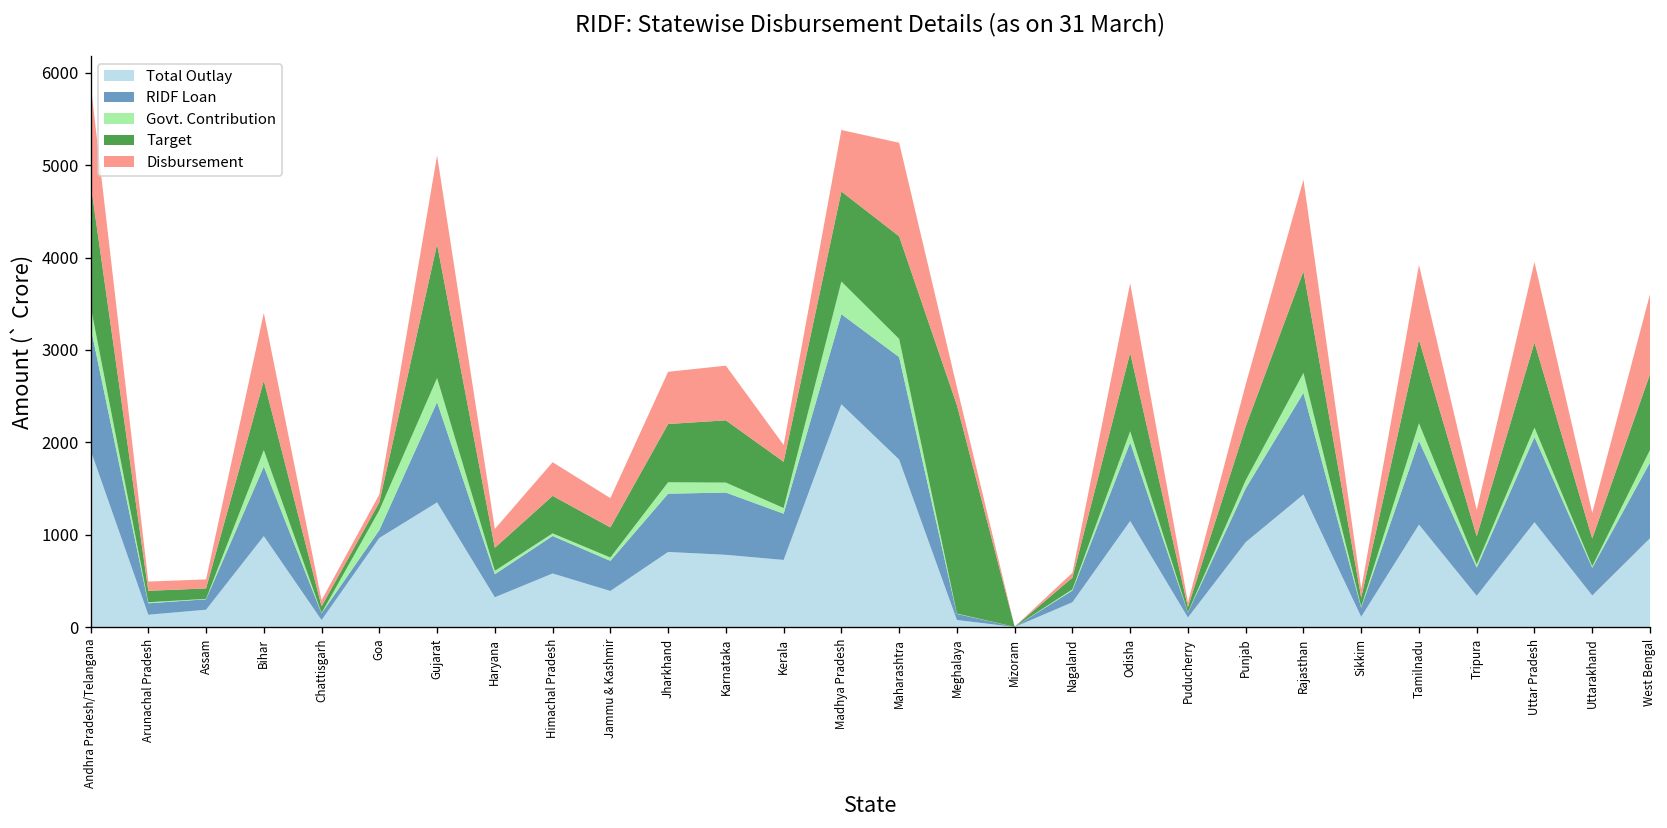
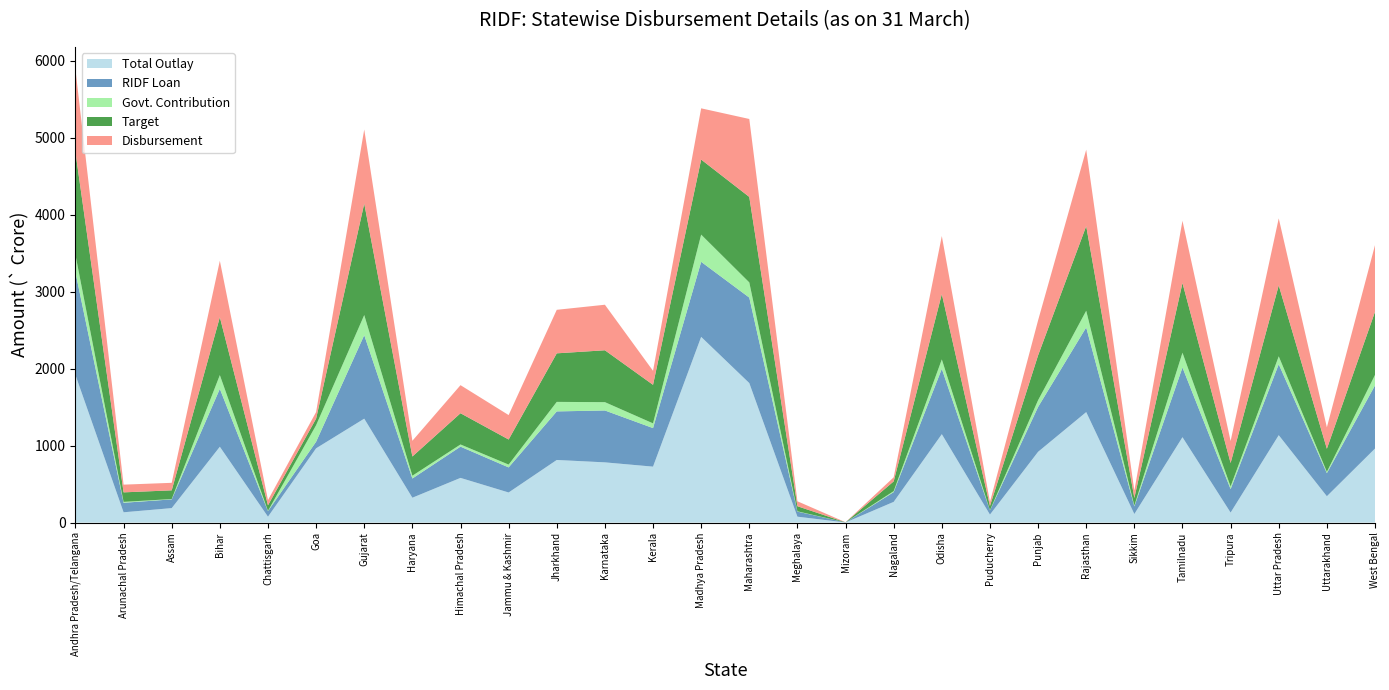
  {
    "Total Outlay": {
      "Andhra Pradesh/Telangana": 1900,
      "Arunachal Pradesh": 100,
      "Assam": 200,
      "Bihar": 1000,
      "Chattisgarh": 100,
      "Goa": 1000,
      "Gujarat": 1400,
      "Haryana": 300,
      "Himachal Pradesh": 600,
      "Jammu & Kashmir": 400,
      "Jharkhand": 800,
      "Karnataka": 800,
      "Kerala": 700,
      "Madhya Pradesh": 2400,
      "Maharashtra": 1800,
      "Meghalaya": 100,
      "Nagaland": 300,
      "Odisha": 1100,
      "Puducherry": 100,
      "Punjab": 900,
      "Rajasthan": 1400,
      "Sikkim": 100,
      "Tamilnadu": 1100,
-     "Tripura": 300,
+     "Tripura": 100,
      "Uttar Pradesh": 1100,
      "Uttarakhand": 300,
      "West Bengal": 1000
    },
    "RIDF Loan": {
      "Andhra Pradesh/Telangana": 1300,
      "Bihar": 800,
      "Goa": 100,
      "Gujarat": 1100,
      "Haryana": 200,
      "Jammu & Kashmir": 300,
      "Jharkhand": 600,
      "Karnataka": 700,
      "Kerala": 500,
      "Madhya Pradesh": 1000,
      "Maharashtra": 1100,
      "Odisha": 800,
      "Punjab": 600,
      "Rajasthan": 1100,
      "Tamilnadu": 900,
      "Tripura": 300,
      "Uttar Pradesh": 900,
      "West Bengal": 800
    },
    "Govt. Contribution": {
      "Andhra Pradesh/Telangana": 200,
      "Bihar": 200,
      "Goa": 200,
      "Gujarat": 300,
      "Haryana": 0,
      "Jammu & Kashmir": 0,
      "Jharkhand": 100,
      "Karnataka": 100,
      "Kerala": 100,
      "Madhya Pradesh": 400,
      "Maharashtra": 200,
      "Odisha": 100,
      "Punjab": 100,
      "Rajasthan": 200,
      "Tamilnadu": 200,
      "Tripura": 0,
      "Uttar Pradesh": 100,
      "West Bengal": 100
    },
    "Target": {
      "Andhra Pradesh/Telangana": 1300,
      "Arunachal Pradesh": 100,
      "Assam": 100,
      "Bihar": 800,
      "Chattisgarh": 100,
      "Goa": 100,
      "Gujarat": 1400,
      "Haryana": 200,
      "Himachal Pradesh": 400,
      "Jammu & Kashmir": 300,
      "Jharkhand": 600,
      "Karnataka": 700,
      "Kerala": 500,
      "Madhya Pradesh": 1000,
      "Maharashtra": 1100,
-     "Meghalaya": 2300,
+     "Meghalaya": 100,
      "Nagaland": 100,
      "Odisha": 800,
      "Puducherry": 100,
      "Punjab": 600,
      "Rajasthan": 1100,
      "Sikkim": 100,
      "Tamilnadu": 900,
      "Tripura": 300,
      "Uttar Pradesh": 900,
      "Uttarakhand": 300,
      "West Bengal": 800
    },
    "Disbursement": {
      "Andhra Pradesh/Telangana": 1100,
      "Arunachal Pradesh": 100,
      "Assam": 100,
      "Bihar": 700,
      "Chattisgarh": 100,
      "Goa": 100,
      "Gujarat": 1000,
      "Haryana": 200,
      "Himachal Pradesh": 400,
      "Jammu & Kashmir": 300,
      "Jharkhand": 600,
      "Karnataka": 600,
      "Kerala": 200,
      "Madhya Pradesh": 700,
      "Maharashtra": 1000,
-     "Meghalaya": 200,
+     "Meghalaya": 100,
      "Nagaland": 100,
      "Odisha": 800,
      "Puducherry": 100,
      "Punjab": 500,
      "Rajasthan": 1000,
      "Sikkim": 100,
      "Tamilnadu": 800,
      "Tripura": 300,
      "Uttar Pradesh": 900,
      "Uttarakhand": 300,
      "West Bengal": 900
    }
  }
